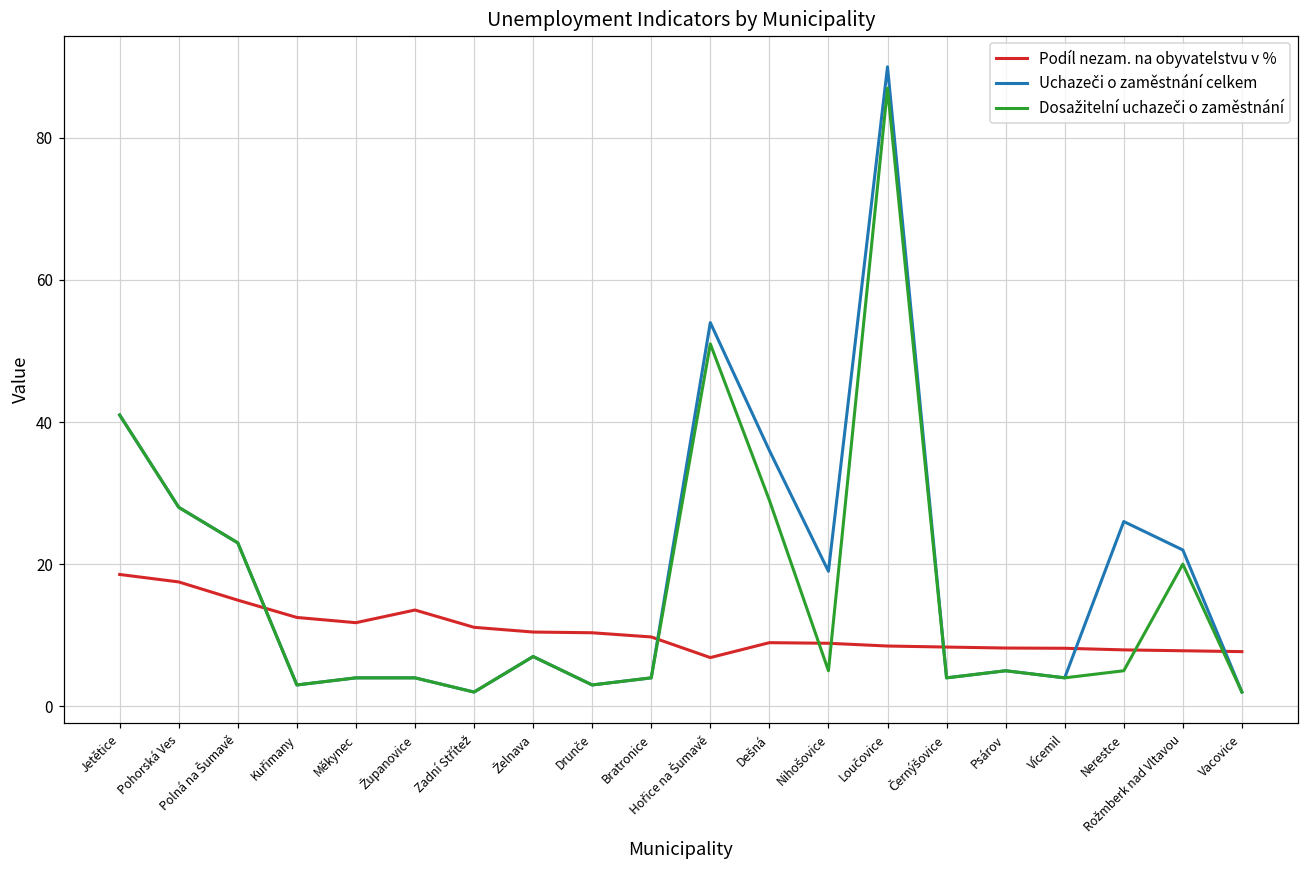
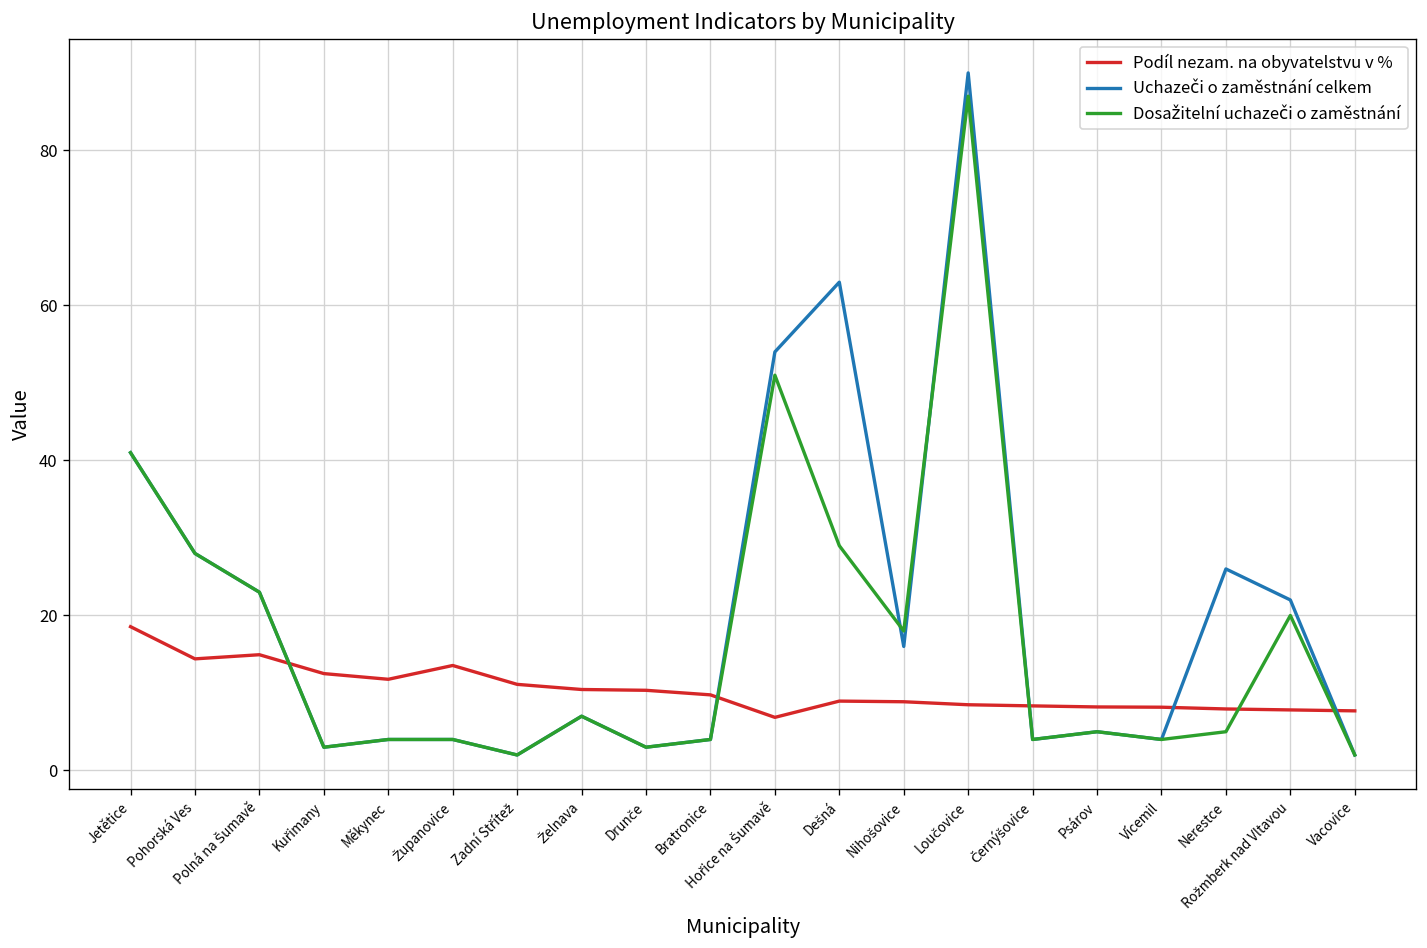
  {
    "Podíl nezam. na obyvatelstvu v %": {
      "Jetětice": 19,
-     "Pohorská Ves": 18,
+     "Pohorská Ves": 14,
      "Polná na Šumavě": 15,
      "Kuřimany": 13,
      "Měkynec": 12,
      "Županovice": 14,
      "Zadní Střítež": 11,
      "Želnava": 10,
      "Drunče": 10,
      "Bratronice": 10,
      "Hořice na Šumavě": 7,
      "Dešná": 9,
      "Nihošovice": 9,
      "Loučovice": 8,
      "Černýšovice": 8,
      "Psárov": 8,
      "Vícemil": 8,
      "Nerestce": 8,
      "Rožmberk nad Vltavou": 8,
      "Vacovice": 8
    },
    "Uchazeči o zaměstnání celkem": {
      "Hořice na Šumavě": 54,
-     "Dešná": 36,
-     "Nihošovice": 19,
+     "Dešná": 63,
+     "Nihošovice": 16,
      "Loučovice": 90,
      "Nerestce": 26,
      "Rožmberk nad Vltavou": 22
    },
    "Dosažitelní uchazeči o zaměstnání": {
      "Hořice na Šumavě": 51,
      "Dešná": 29,
-     "Nihošovice": 5,
+     "Nihošovice": 18,
      "Loučovice": 87,
      "Nerestce": 5,
      "Rožmberk nad Vltavou": 20
    }
  }
